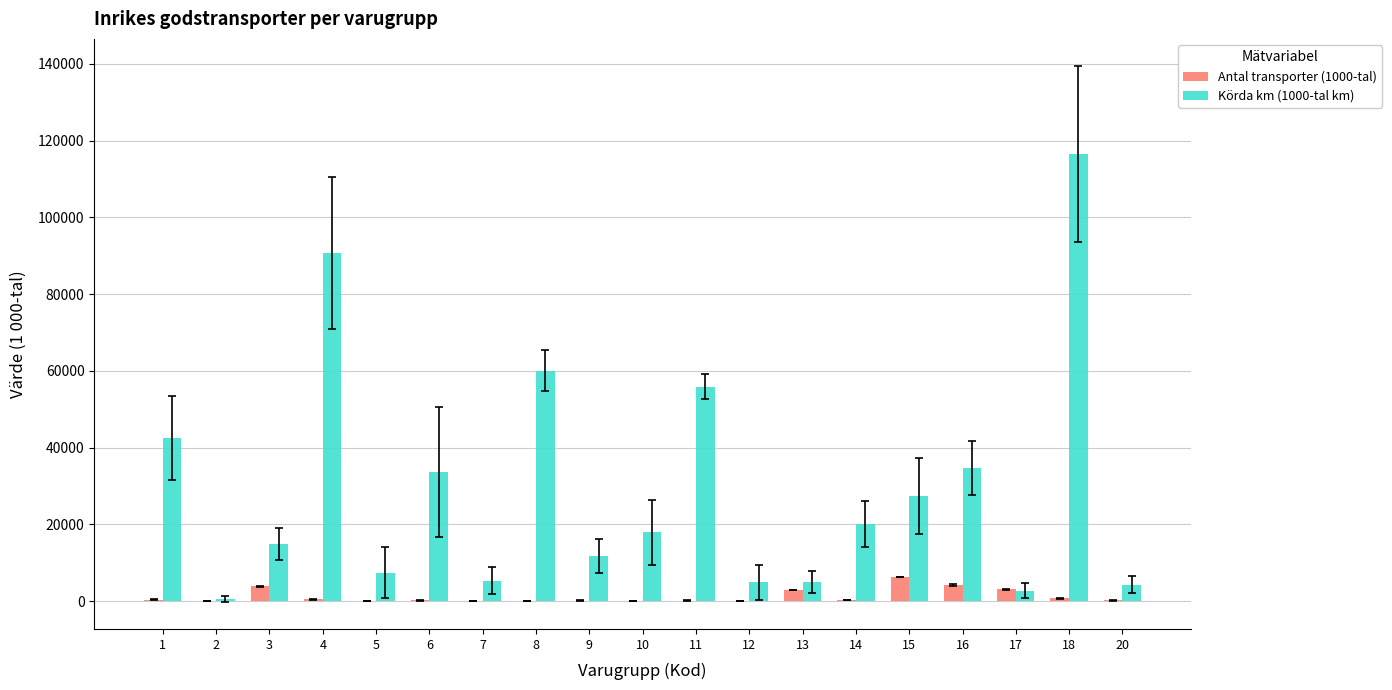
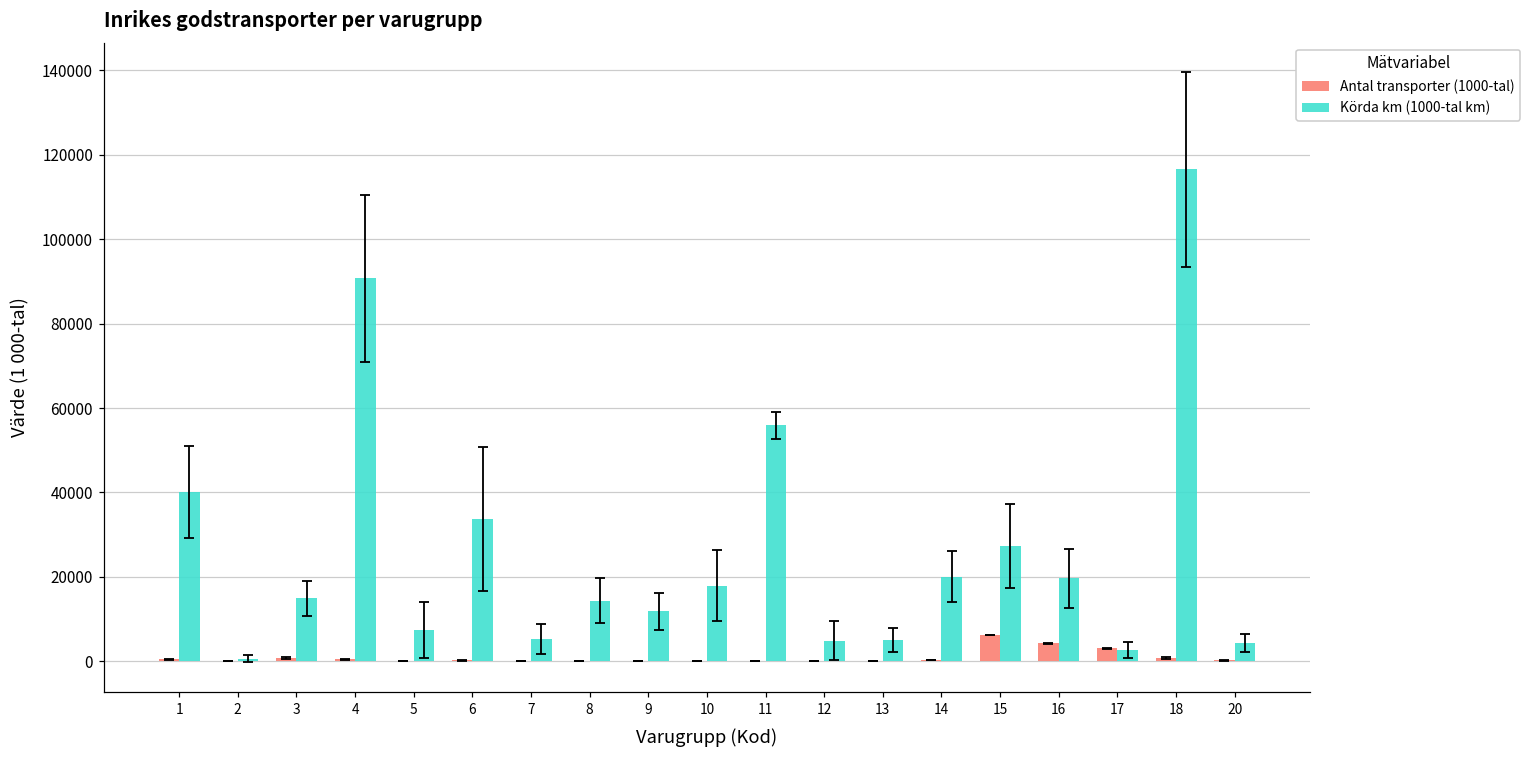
  {
    "Antal transporter (1000-tal)": {
-     "3": 4000,
-     "13": 3000,
+     "3": 1000,
+     "13": 0,
      "15": 6000,
      "16": 4000,
      "17": 3000,
      "18": 1000
    },
    "Körda km (1000-tal km)": {
-     "1": 43000,
+     "1": 40000,
      "3": 15000,
      "4": 91000,
      "5": 7000,
      "6": 34000,
      "7": 5000,
-     "8": 60000,
+     "8": 14000,
      "9": 12000,
      "10": 18000,
      "11": 56000,
      "12": 5000,
      "13": 5000,
      "14": 20000,
      "15": 27000,
-     "16": 35000,
+     "16": 20000,
      "17": 3000,
      "18": 117000,
      "20": 4000
    }
  }
